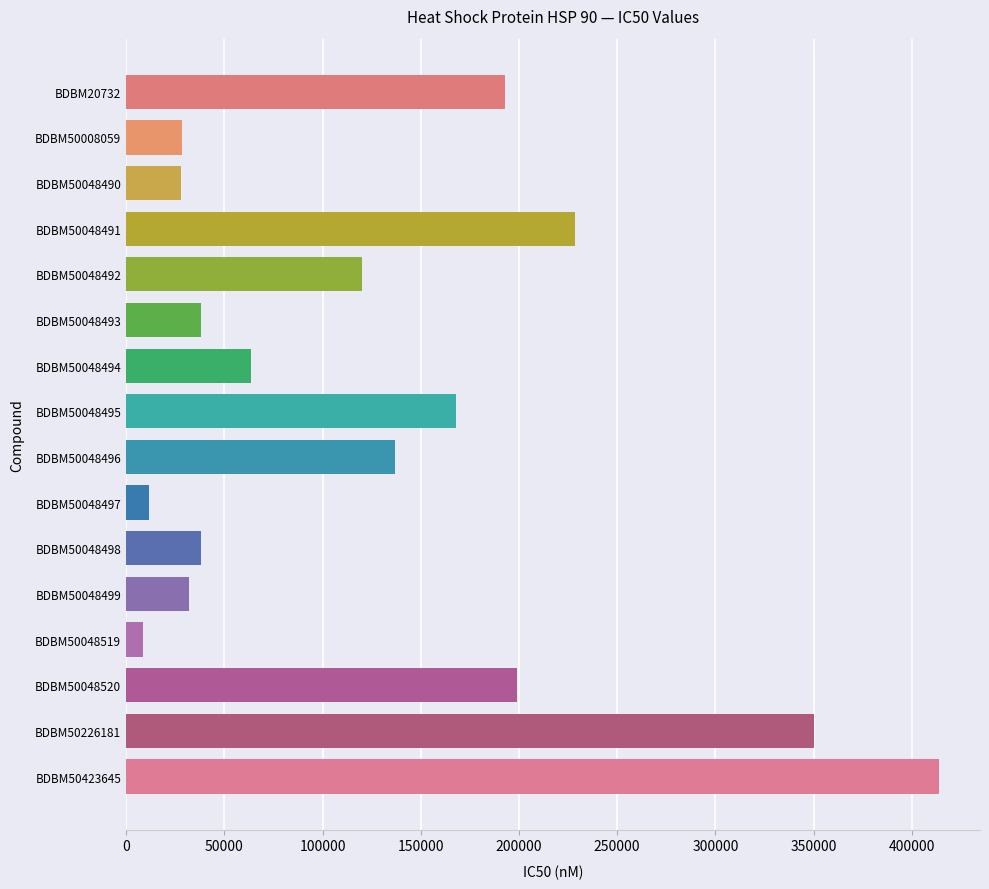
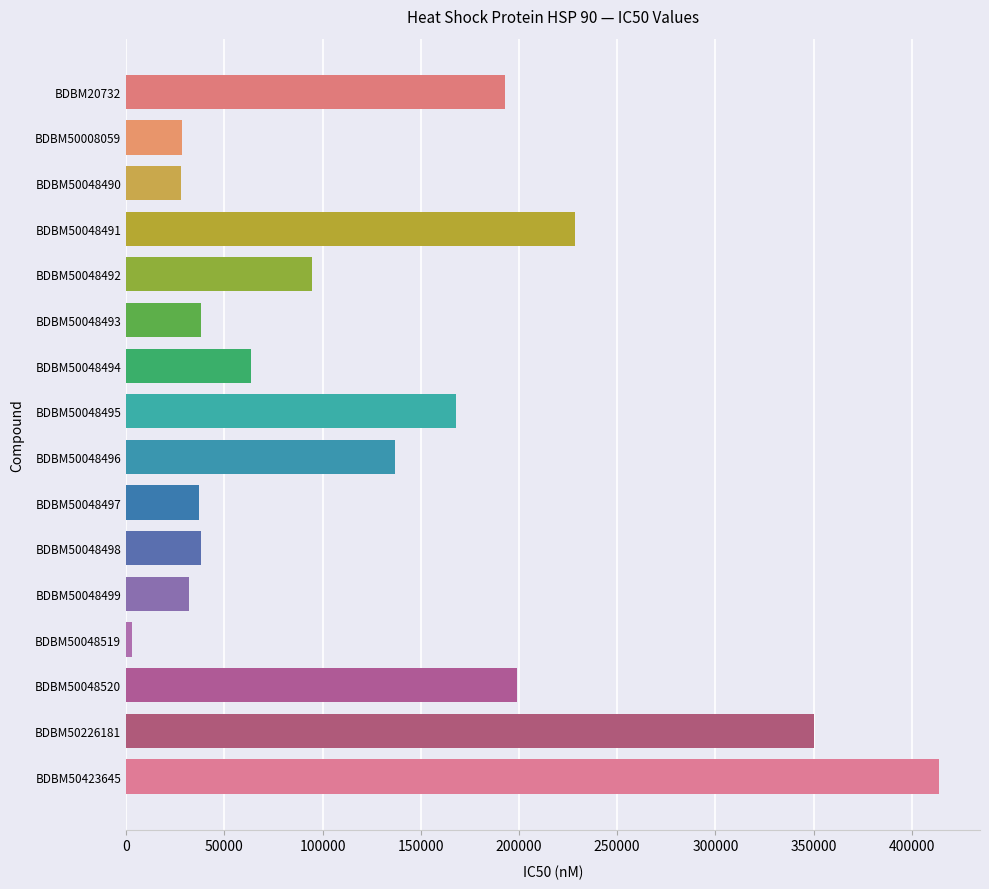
  {
    "BDBM20732": 193000,
    "BDBM50008059": 28000,
    "BDBM50048490": 28000,
    "BDBM50048491": 228000,
-   "BDBM50048492": 120000,
+   "BDBM50048492": 95000,
    "BDBM50048493": 38000,
    "BDBM50048494": 64000,
    "BDBM50048495": 168000,
    "BDBM50048496": 137000,
-   "BDBM50048497": 12000,
+   "BDBM50048497": 37000,
    "BDBM50048498": 38000,
    "BDBM50048499": 32000,
-   "BDBM50048519": 8000,
+   "BDBM50048519": 3000,
    "BDBM50048520": 199000,
    "BDBM50226181": 350000,
    "BDBM50423645": 414000
  }
